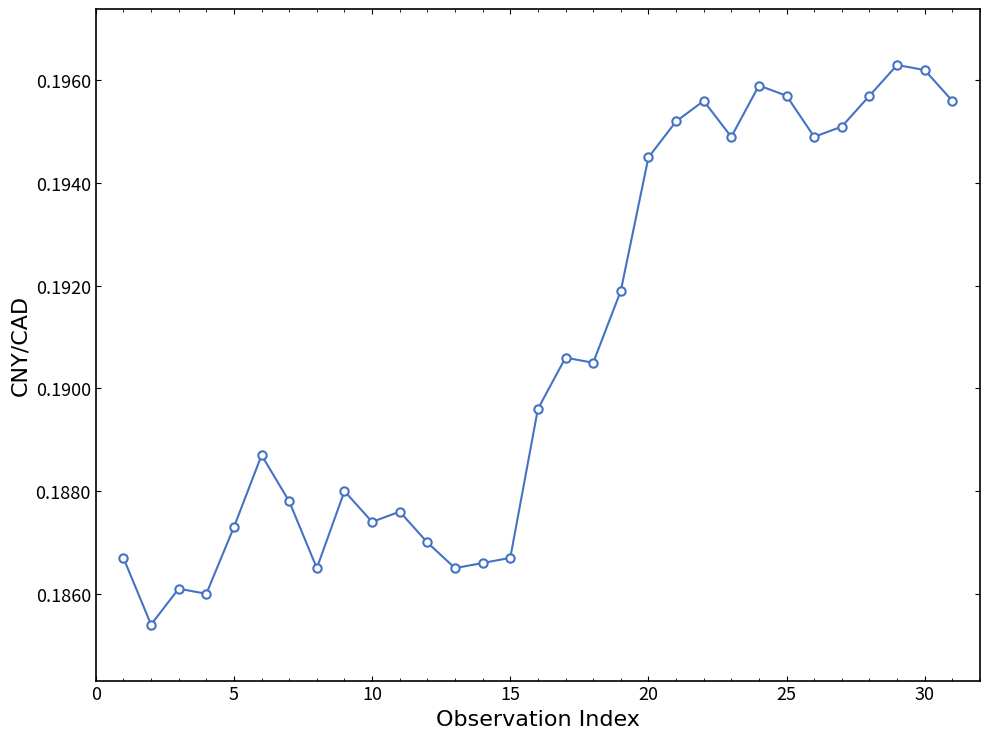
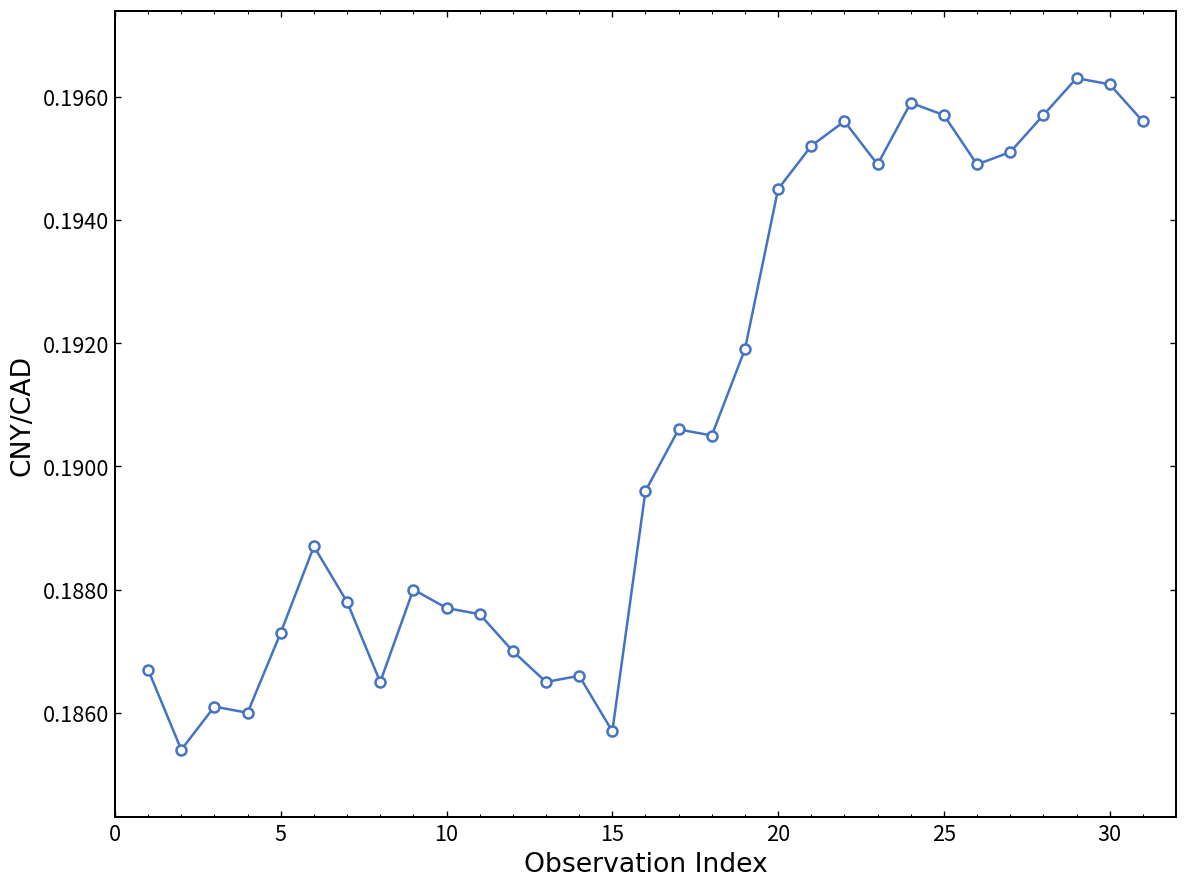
  {
    "5": 0.1873,
-   "10": 0.1874,
-   "15": 0.1867,
+   "10": 0.1877,
+   "15": 0.1857,
    "20": 0.1945,
    "25": 0.1957,
    "30": 0.1962
  }
